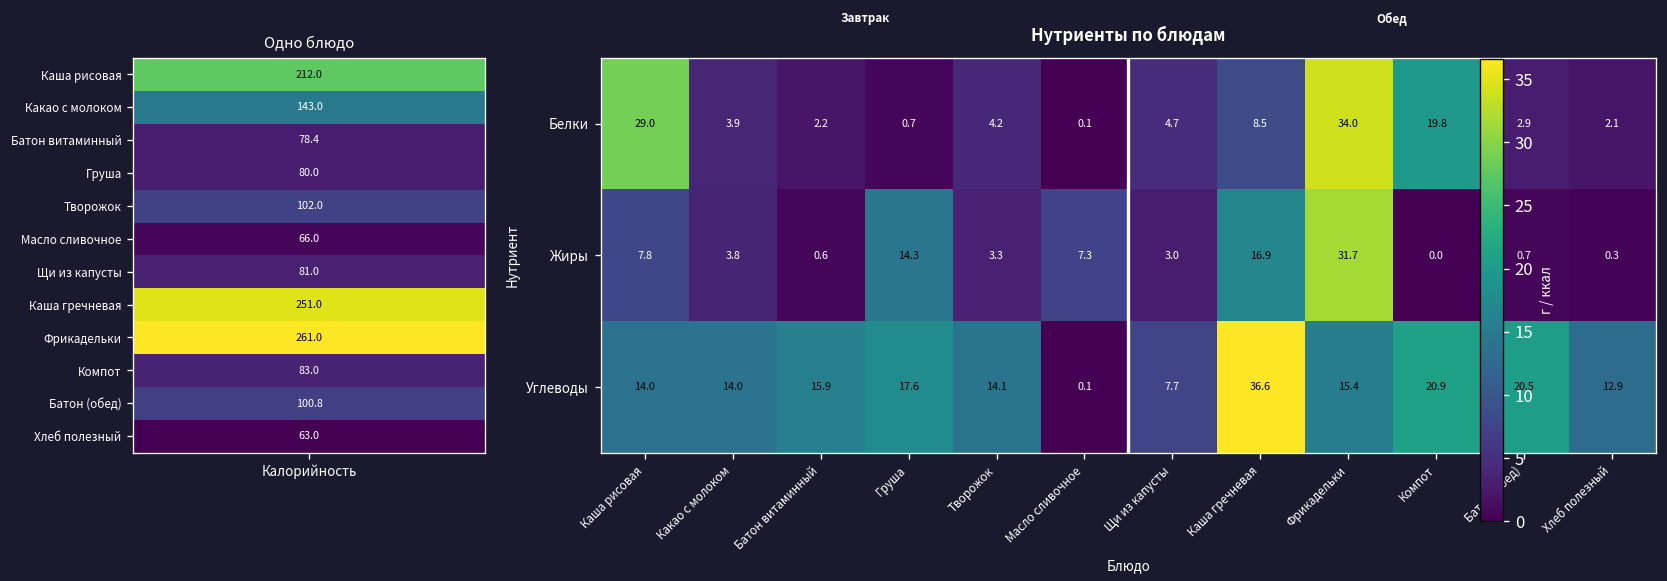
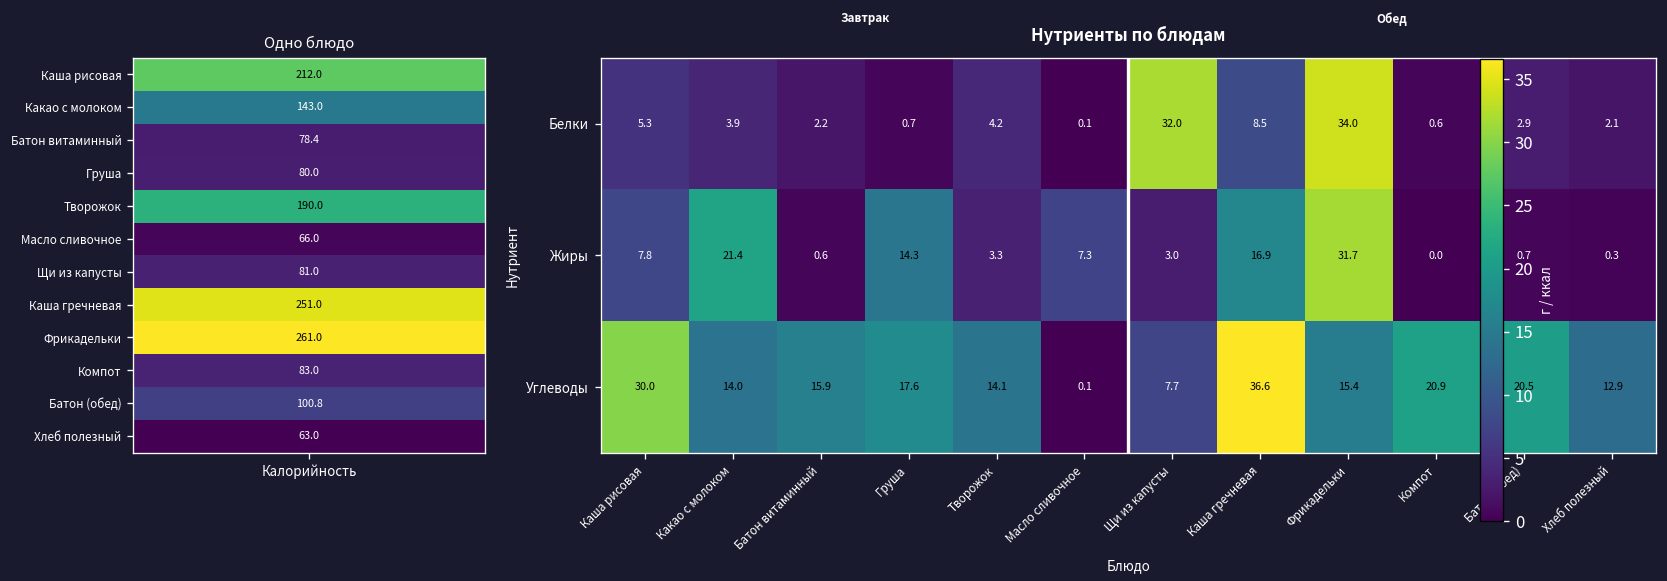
  {
    "Одно блюдо": {
      "Каша рисовая": {
        "Калорийность": 212.0
      },
      "Какао с молоком": {
        "Калорийность": 143.0
      },
      "Батон витаминный": {
        "Калорийность": 78.4
      },
      "Груша": {
        "Калорийность": 80.0
      },
      "Творожок": {
-       "Калорийность": 102.0
+       "Калорийность": 190.0
      },
      "Масло сливочное": {
        "Калорийность": 66.0
      },
      "Щи из капусты": {
        "Калорийность": 81.0
      },
      "Каша гречневая": {
        "Калорийность": 251.0
      },
      "Фрикадельки": {
        "Калорийность": 261.0
      },
      "Компот": {
        "Калорийность": 83.0
      },
      "Батон (обед)": {
        "Калорийность": 100.8
      },
      "Хлеб полезный": {
        "Калорийность": 63.0
      }
    },
    "Нутриенты по блюдам": {
      "Белки": {
-       "Каша рисовая": 29.0,
+       "Каша рисовая": 5.3,
        "Какао с молоком": 3.9,
        "Батон витаминный": 2.2,
        "Груша": 0.7,
        "Творожок": 4.2,
        "Масло сливочное": 0.1,
-       "Щи из капусты": 4.7,
+       "Щи из капусты": 32.0,
        "Каша гречневая": 8.5,
        "Фрикадельки": 34.0,
-       "Компот": 19.8,
+       "Компот": 0.6,
        "Хлеб полезный": 2.1
      },
      "Жиры": {
        "Каша рисовая": 7.8,
-       "Какао с молоком": 3.8,
+       "Какао с молоком": 21.4,
        "Батон витаминный": 0.6,
        "Груша": 14.3,
        "Творожок": 3.3,
        "Масло сливочное": 7.3,
        "Щи из капусты": 3.0,
        "Каша гречневая": 16.9,
        "Фрикадельки": 31.7,
        "Компот": 0.0,
        "Хлеб полезный": 0.3
      },
      "Углеводы": {
-       "Каша рисовая": 14.0,
+       "Каша рисовая": 30.0,
        "Какао с молоком": 14.0,
        "Батон витаминный": 15.9,
        "Груша": 17.6,
        "Творожок": 14.1,
        "Масло сливочное": 0.1,
        "Щи из капусты": 7.7,
        "Каша гречневая": 36.6,
        "Фрикадельки": 15.4,
        "Компот": 20.9,
        "Хлеб полезный": 12.9
      }
    }
  }
